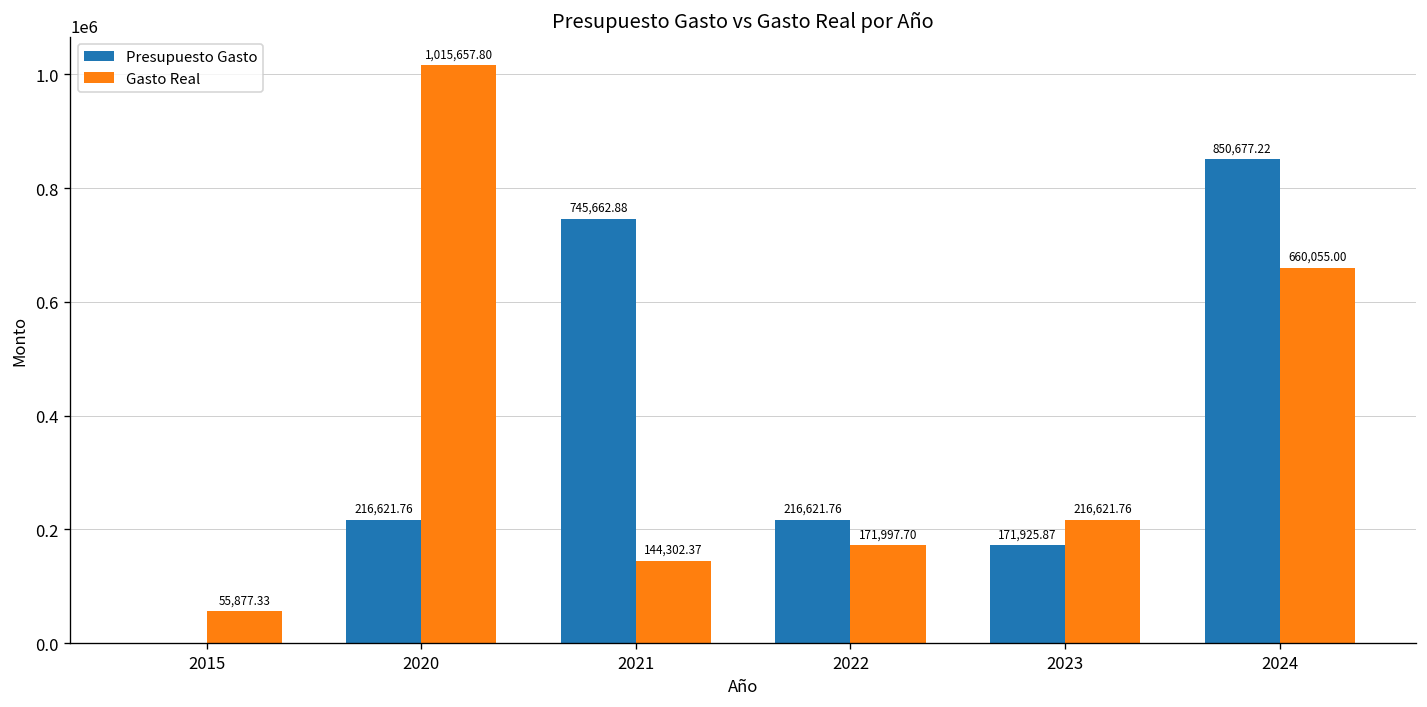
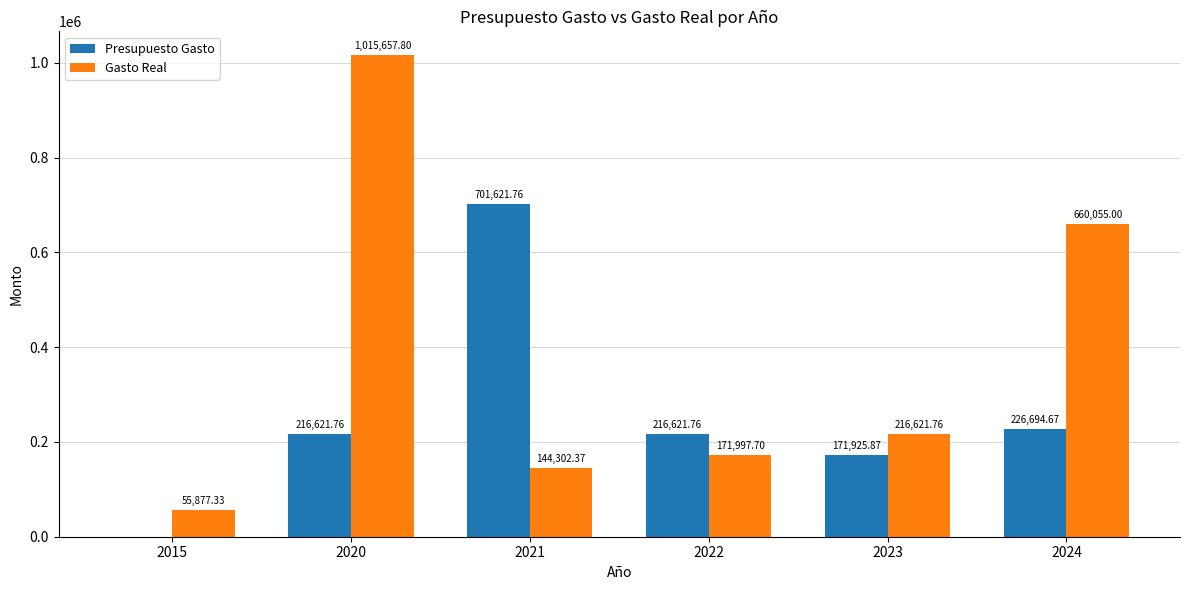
  {
    "Presupuesto Gasto": {
      "2020": "216,621.76",
-     "2021": "745,662.88",
+     "2021": "701,621.76",
      "2022": "216,621.76",
      "2023": "171,925.87",
-     "2024": "850,677.22"
+     "2024": "226,694.67"
    },
    "Gasto Real": {
      "2015": "55,877.33",
      "2020": "1,015,657.80",
      "2021": "144,302.37",
      "2022": "171,997.70",
      "2023": "216,621.76",
      "2024": "660,055.00"
    }
  }
